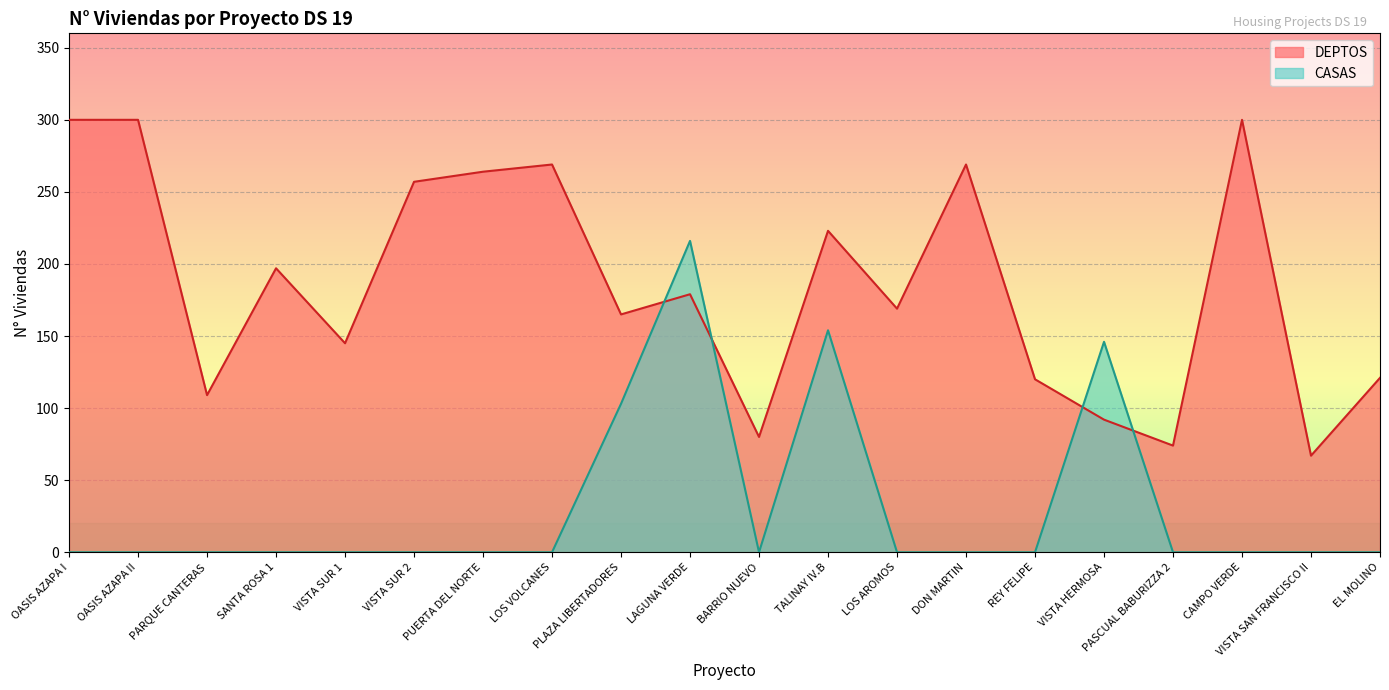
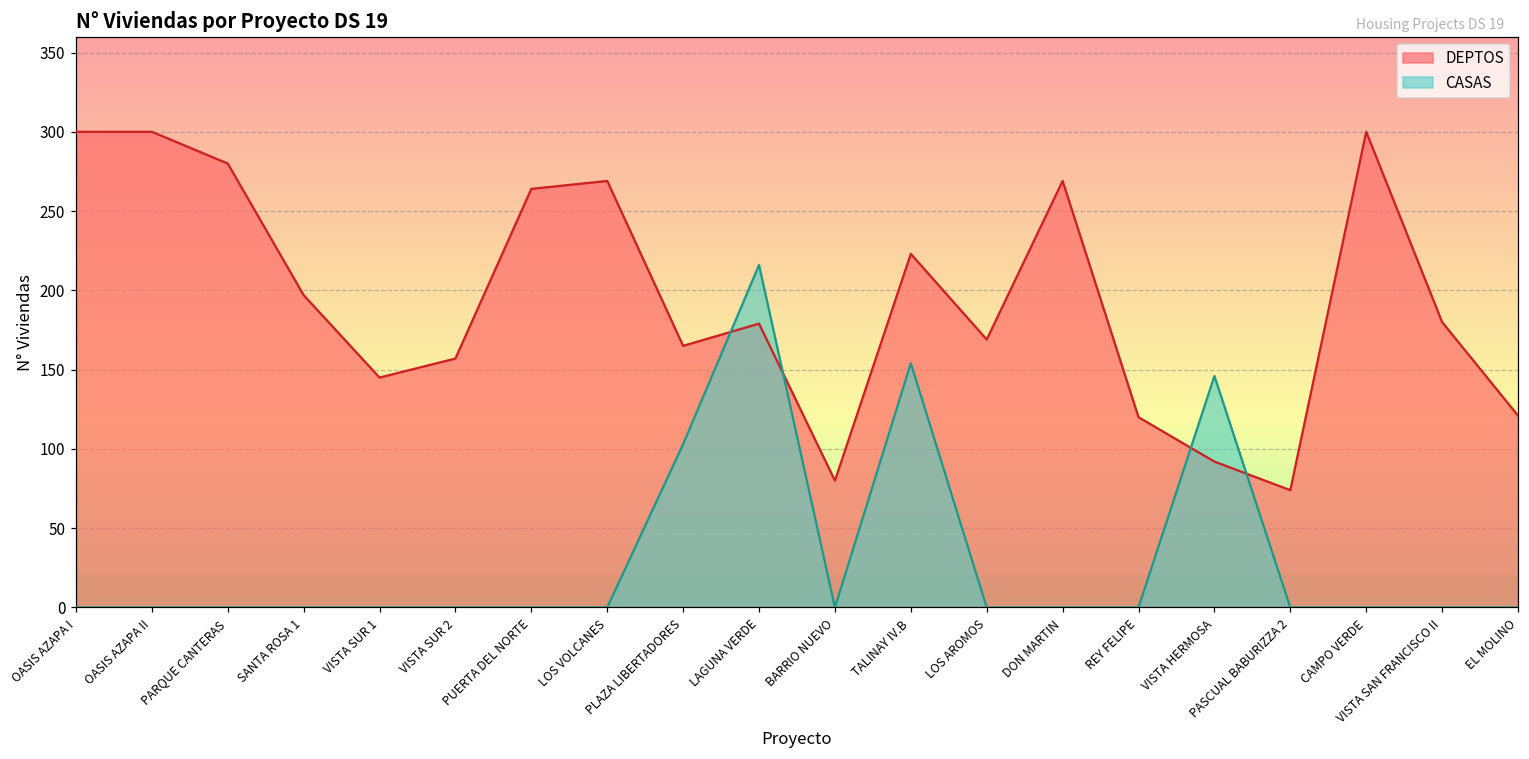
  {
    "DEPTOS": {
      "OASIS AZAPA I": 300,
      "OASIS AZAPA II": 300,
-     "PARQUE CANTERAS": 109,
+     "PARQUE CANTERAS": 280,
      "SANTA ROSA 1": 197,
      "VISTA SUR 1": 145,
-     "VISTA SUR 2": 257,
+     "VISTA SUR 2": 157,
      "PUERTA DEL NORTE": 264,
      "LOS VOLCANES": 269,
      "PLAZA LIBERTADORES": 165,
      "LAGUNA VERDE": 179,
      "BARRIO NUEVO": 80,
      "TALINAY IV.B": 223,
      "LOS AROMOS": 169,
      "DON MARTIN": 269,
      "REY FELIPE": 120,
      "VISTA HERMOSA": 92,
      "PASCUAL BABURIZZA 2": 74,
      "CAMPO VERDE": 300,
-     "VISTA SAN FRANCISCO II": 67,
+     "VISTA SAN FRANCISCO II": 180,
      "EL MOLINO": 121
    },
    "CASAS": {
      "OASIS AZAPA I": 0,
      "OASIS AZAPA II": 0,
      "PARQUE CANTERAS": 0,
      "SANTA ROSA 1": 0,
      "VISTA SUR 1": 0,
      "VISTA SUR 2": 0,
      "PUERTA DEL NORTE": 0,
      "LOS VOLCANES": 0,
      "PLAZA LIBERTADORES": 103,
      "LAGUNA VERDE": 216,
      "BARRIO NUEVO": 0,
      "TALINAY IV.B": 154,
      "LOS AROMOS": 0,
      "DON MARTIN": 0,
      "REY FELIPE": 0,
      "VISTA HERMOSA": 146,
      "PASCUAL BABURIZZA 2": 0,
      "CAMPO VERDE": 0,
      "VISTA SAN FRANCISCO II": 0,
      "EL MOLINO": 0
    }
  }
